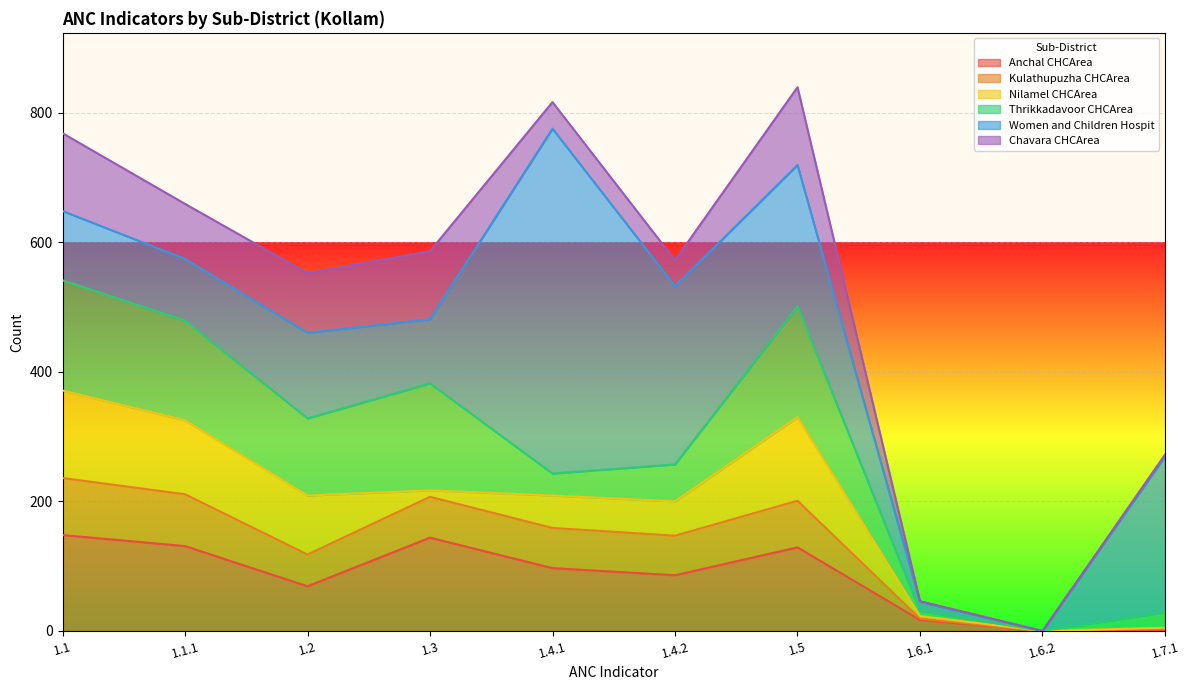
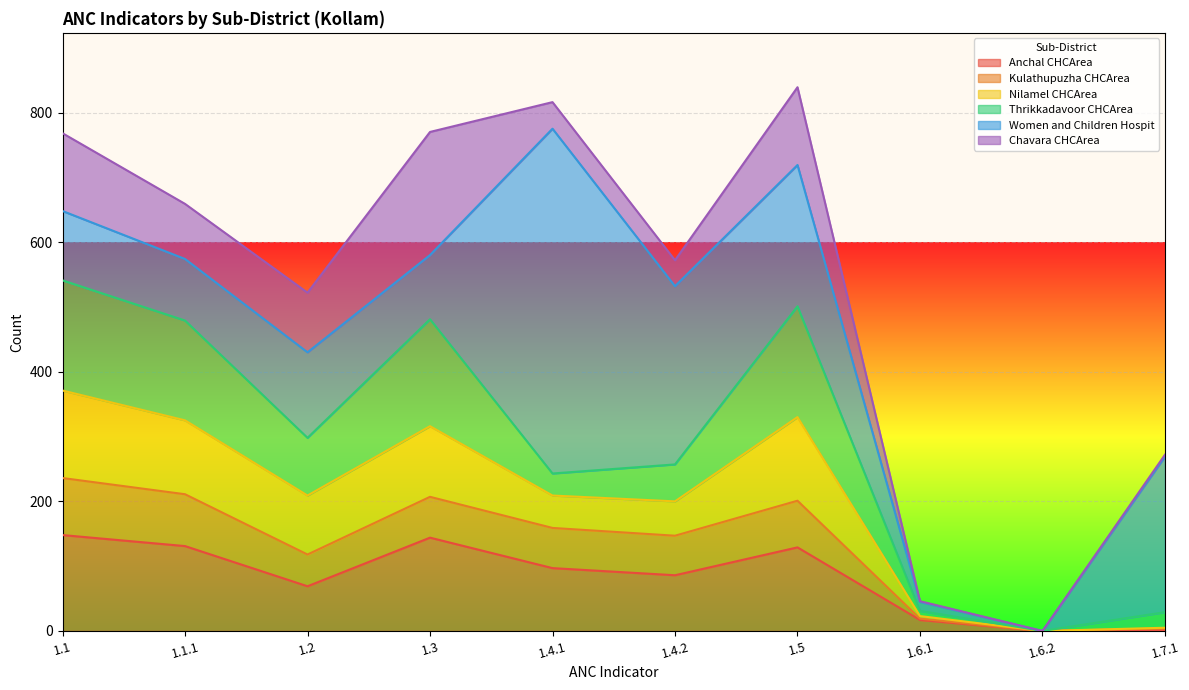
  {
    "Nilamel CHCArea": {
      "1.1": 140,
      "1.1.1": 110,
      "1.2": 90,
-     "1.3": 10,
+     "1.3": 110,
      "1.4.1": 50,
      "1.4.2": 50,
      "1.5": 130,
      "1.6.1": 0
    },
    "Thrikkadavoor CHCArea": {
      "1.1": 170,
      "1.1.1": 150,
-     "1.2": 120,
+     "1.2": 90,
      "1.3": 170,
      "1.4.1": 30,
      "1.4.2": 60,
      "1.5": 170,
      "1.6.1": 10,
      "1.7.1": 20
    },
    "Women and Children Hospit": {
      "1.1": 110,
      "1.1.1": 100,
      "1.2": 130,
      "1.3": 100,
      "1.4.1": 530,
      "1.4.2": 280,
      "1.5": 220
    },
    "Chavara CHCArea": {
      "1.1": 120,
      "1.1.1": 90,
      "1.2": 90,
-     "1.3": 110,
+     "1.3": 190,
      "1.4.1": 40,
      "1.4.2": 40,
      "1.5": 120
    }
  }
